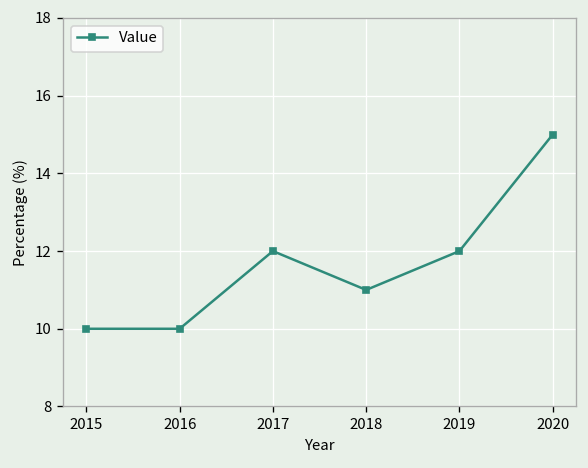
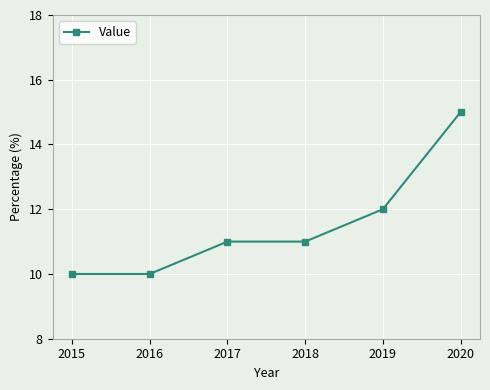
  {
    "2015": 10,
    "2016": 10,
-   "2017": 12,
+   "2017": 11,
    "2018": 11,
    "2019": 12,
    "2020": 15
  }
